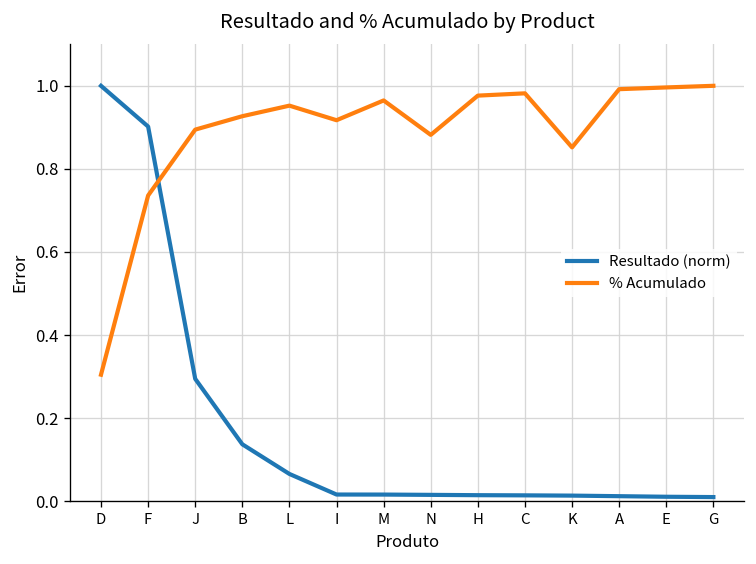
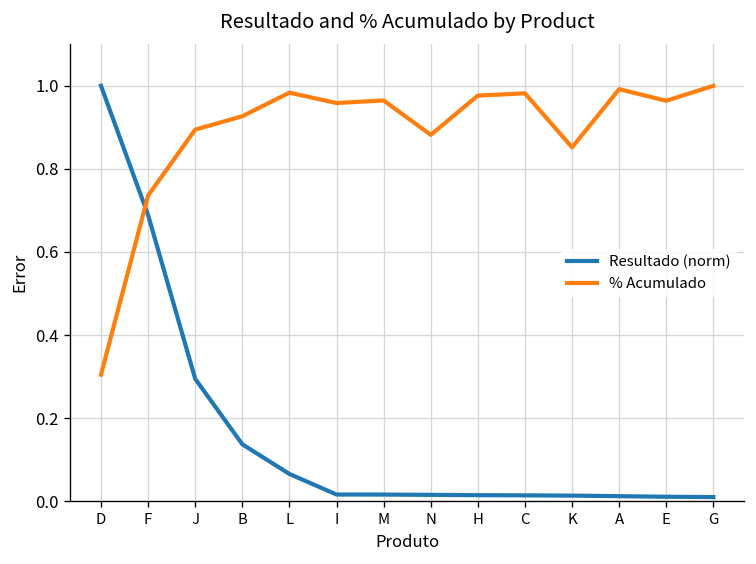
  {
    "Resultado (norm)": {
      "D": 1.00,
-     "F": 0.90,
+     "F": 0.69,
      "J": 0.29,
      "B": 0.14,
      "L": 0.07,
      "I": 0.02,
      "M": 0.02,
      "N": 0.02,
      "H": 0.01,
      "C": 0.01,
      "K": 0.01,
      "A": 0.01,
      "E": 0.01,
      "G": 0.01
    },
    "% Acumulado": {
      "D": 0.30,
      "F": 0.74,
      "J": 0.89,
      "B": 0.93,
-     "L": 0.95,
-     "I": 0.92,
+     "L": 0.98,
+     "I": 0.96,
      "M": 0.96,
      "N": 0.88,
      "H": 0.98,
      "C": 0.98,
      "K": 0.85,
      "A": 0.99,
-     "E": 1.00,
+     "E": 0.96,
      "G": 1.00
    }
  }
